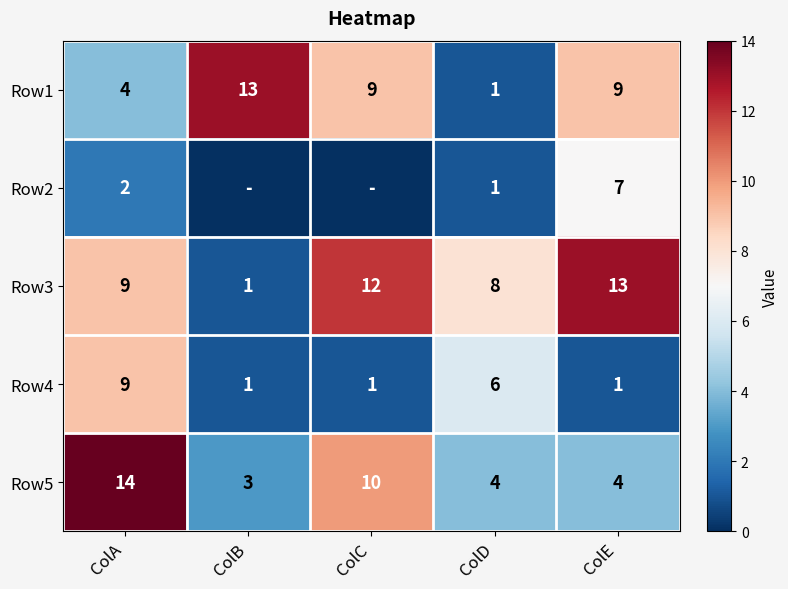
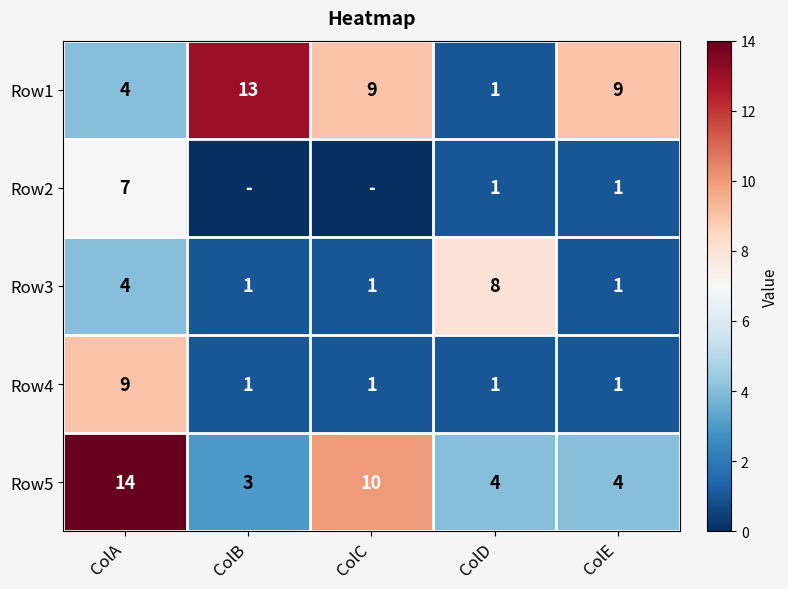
  {
    "Row1": {
      "ColA": 4,
      "ColB": 13,
      "ColC": 9,
      "ColD": 1,
      "ColE": 9
    },
    "Row2": {
-     "ColA": 2,
+     "ColA": 7,
      "ColD": 1,
-     "ColE": 7
+     "ColE": 1
    },
    "Row3": {
-     "ColA": 9,
+     "ColA": 4,
      "ColB": 1,
-     "ColC": 12,
+     "ColC": 1,
      "ColD": 8,
-     "ColE": 13
+     "ColE": 1
    },
    "Row4": {
      "ColA": 9,
      "ColB": 1,
      "ColC": 1,
-     "ColD": 6,
+     "ColD": 1,
      "ColE": 1
    },
    "Row5": {
      "ColA": 14,
      "ColB": 3,
      "ColC": 10,
      "ColD": 4,
      "ColE": 4
    }
  }
